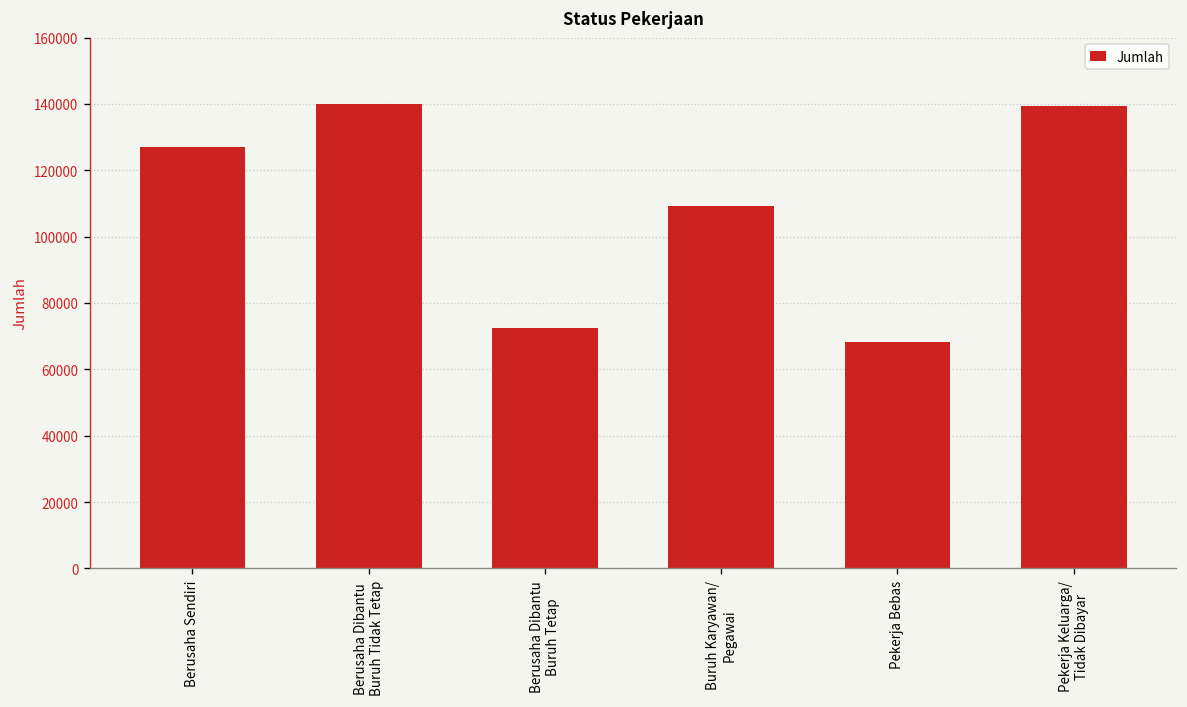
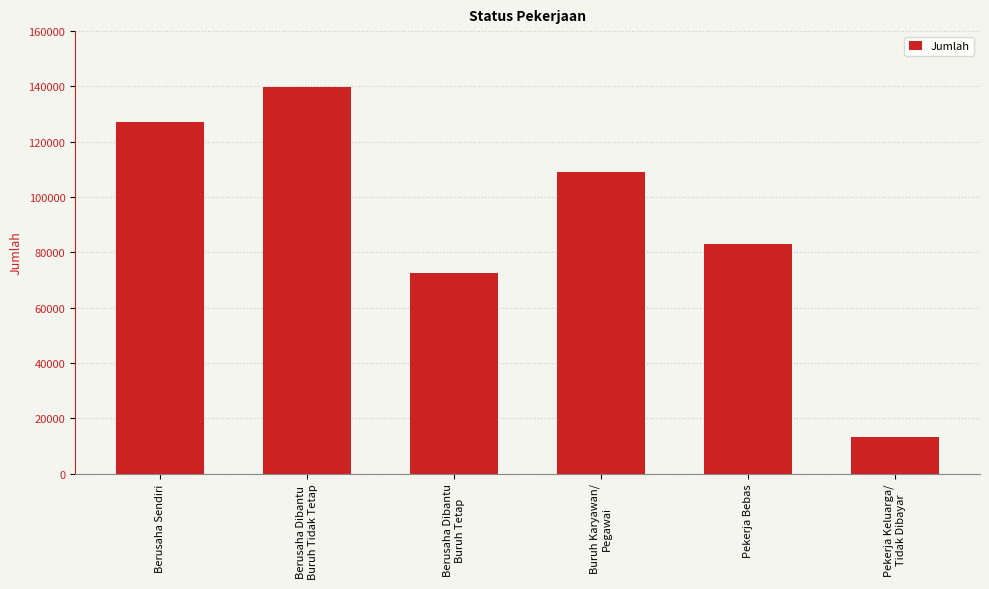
  {
    "Berusaha Sendiri": 127000,
    "Berusaha Dibantu Buruh Tidak Tetap": 140000,
    "Berusaha Dibantu Buruh Tetap": 72000,
    "Buruh Karyawan/ Pegawai": 109000,
-   "Pekerja Bebas": 68000,
-   "Pekerja Keluarga/ Tidak Dibayar": 139000
+   "Pekerja Bebas": 83000,
+   "Pekerja Keluarga/ Tidak Dibayar": 13000
  }
